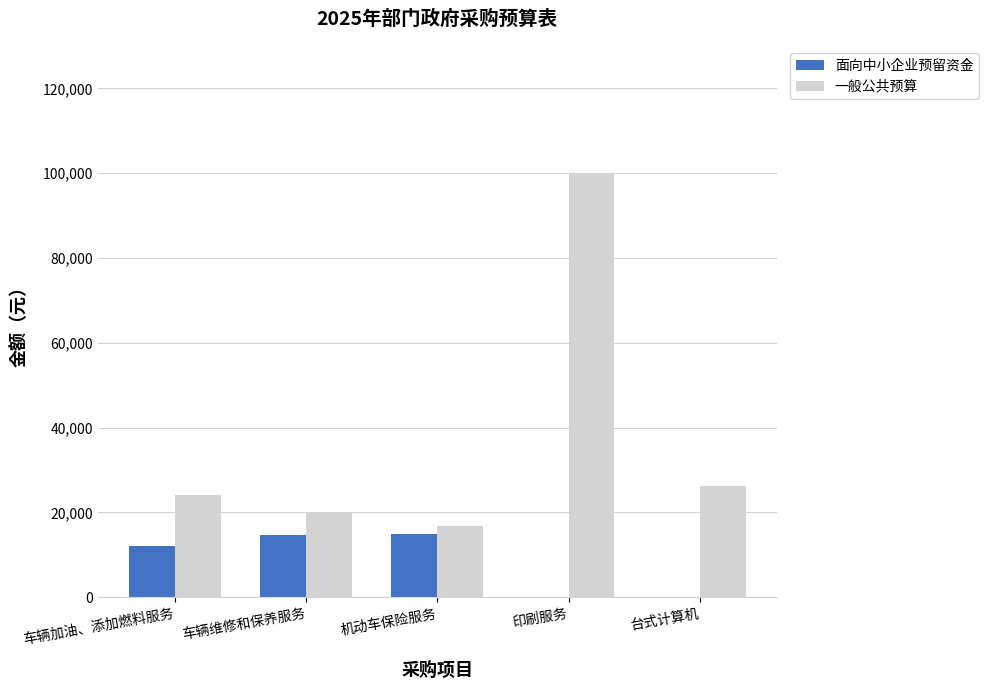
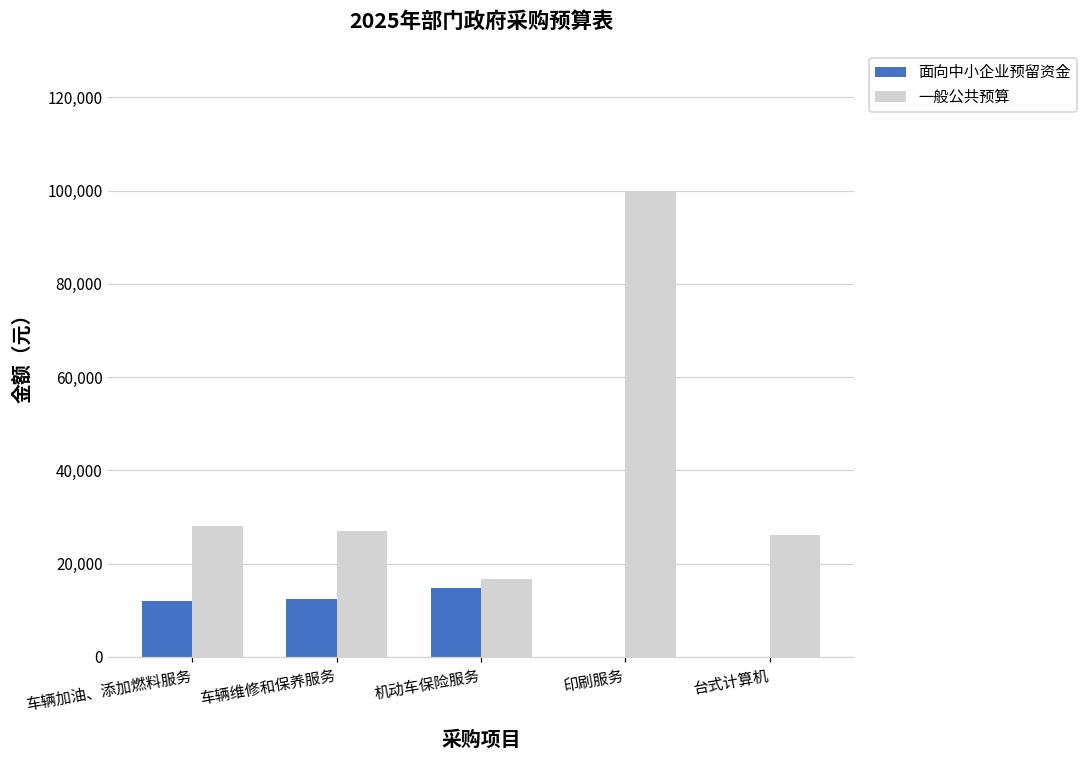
  {
    "面向中小企业预留资金": {
      "车辆加油、添加燃料服务": "12,000",
-     "车辆维修和保养服务": "15,000",
+     "车辆维修和保养服务": "13,000",
      "机动车保险服务": "15,000",
      "印刷服务": "0",
      "台式计算机": "0"
    },
    "一般公共预算": {
-     "车辆加油、添加燃料服务": "24,000",
-     "车辆维修和保养服务": "20,000",
+     "车辆加油、添加燃料服务": "28,000",
+     "车辆维修和保养服务": "27,000",
      "机动车保险服务": "17,000",
      "印刷服务": "100,000",
      "台式计算机": "26,000"
    }
  }
